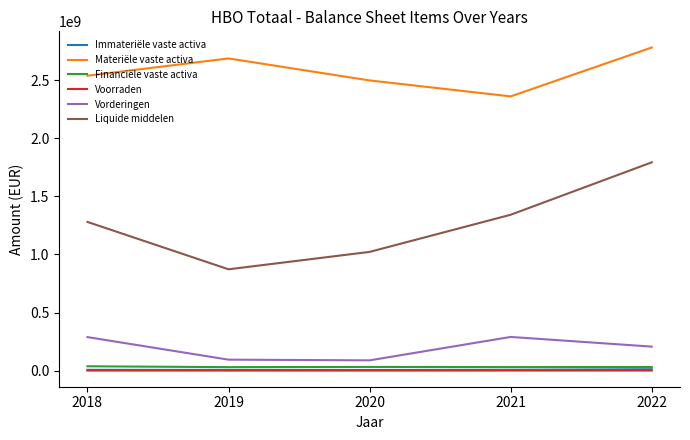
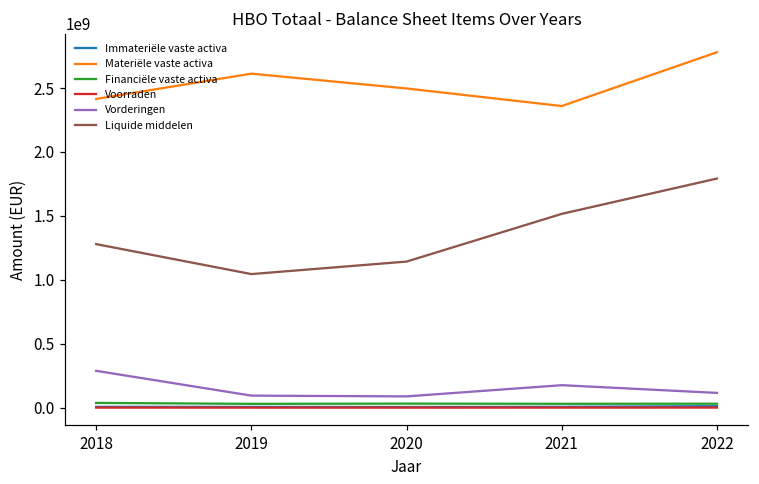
  {
    "Materiële vaste activa": {
-     "2018": 2540000000,
-     "2019": 2690000000,
+     "2018": 2410000000,
+     "2019": 2610000000,
      "2020": 2500000000,
      "2021": 2360000000,
      "2022": 2780000000
    },
    "Financiële vaste activa": {
      "2018": 40000000,
      "2019": 30000000,
      "2020": 30000000,
      "2021": 30000000
    },
    "Vorderingen": {
      "2018": 290000000,
      "2019": 100000000,
      "2020": 90000000,
-     "2021": 290000000,
-     "2022": 210000000
+     "2021": 180000000,
+     "2022": 120000000
    },
    "Liquide middelen": {
      "2018": 1280000000,
-     "2019": 870000000,
-     "2020": 1020000000,
-     "2021": 1340000000,
+     "2019": 1050000000,
+     "2020": 1140000000,
+     "2021": 1520000000,
      "2022": 1790000000
    }
  }
